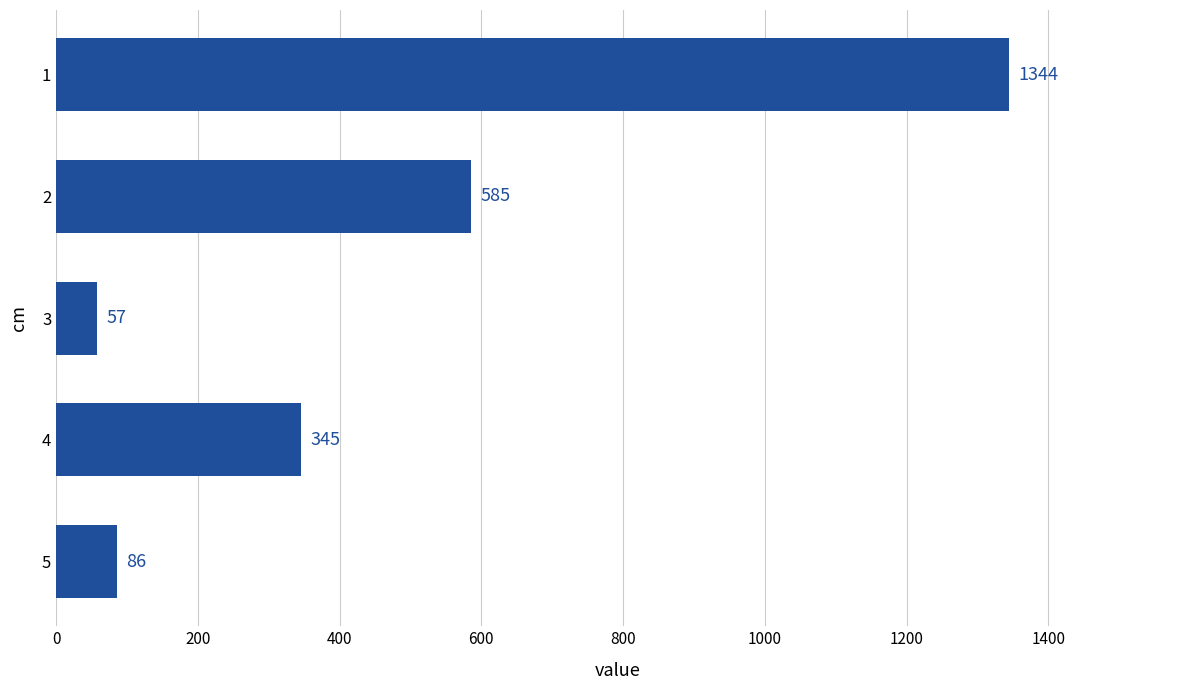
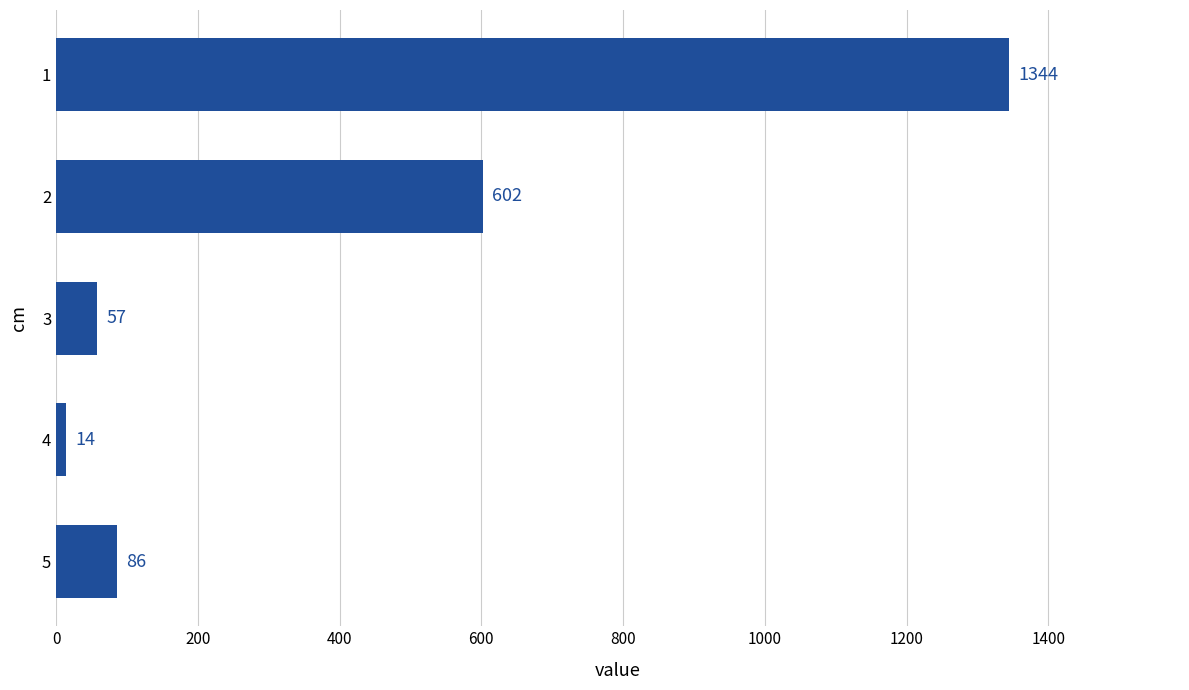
  {
    "1": 1344,
-   "2": 585,
+   "2": 602,
    "3": 57,
-   "4": 345,
+   "4": 14,
    "5": 86
  }
